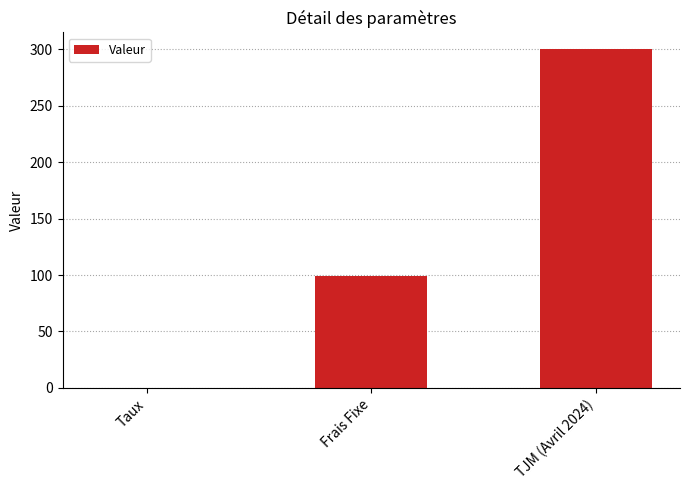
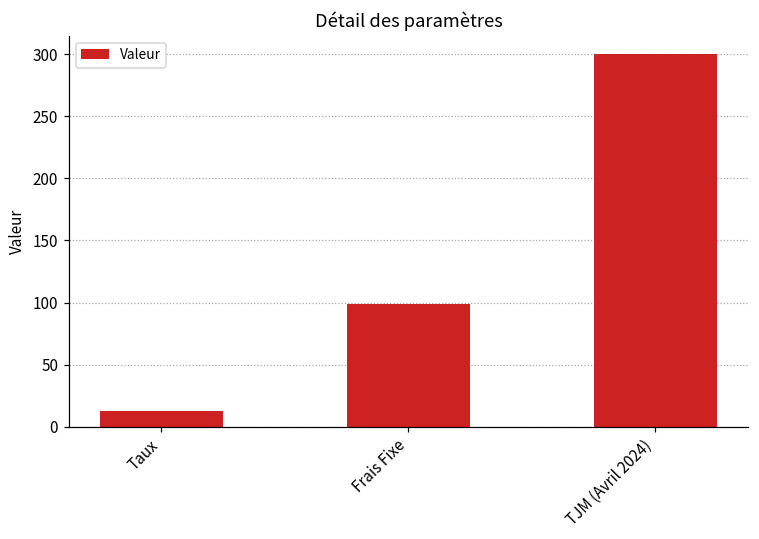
  {
-   "Taux": 0,
+   "Taux": 12,
    "Frais Fixe": 99,
    "TJM (Avril 2024)": 300
  }
